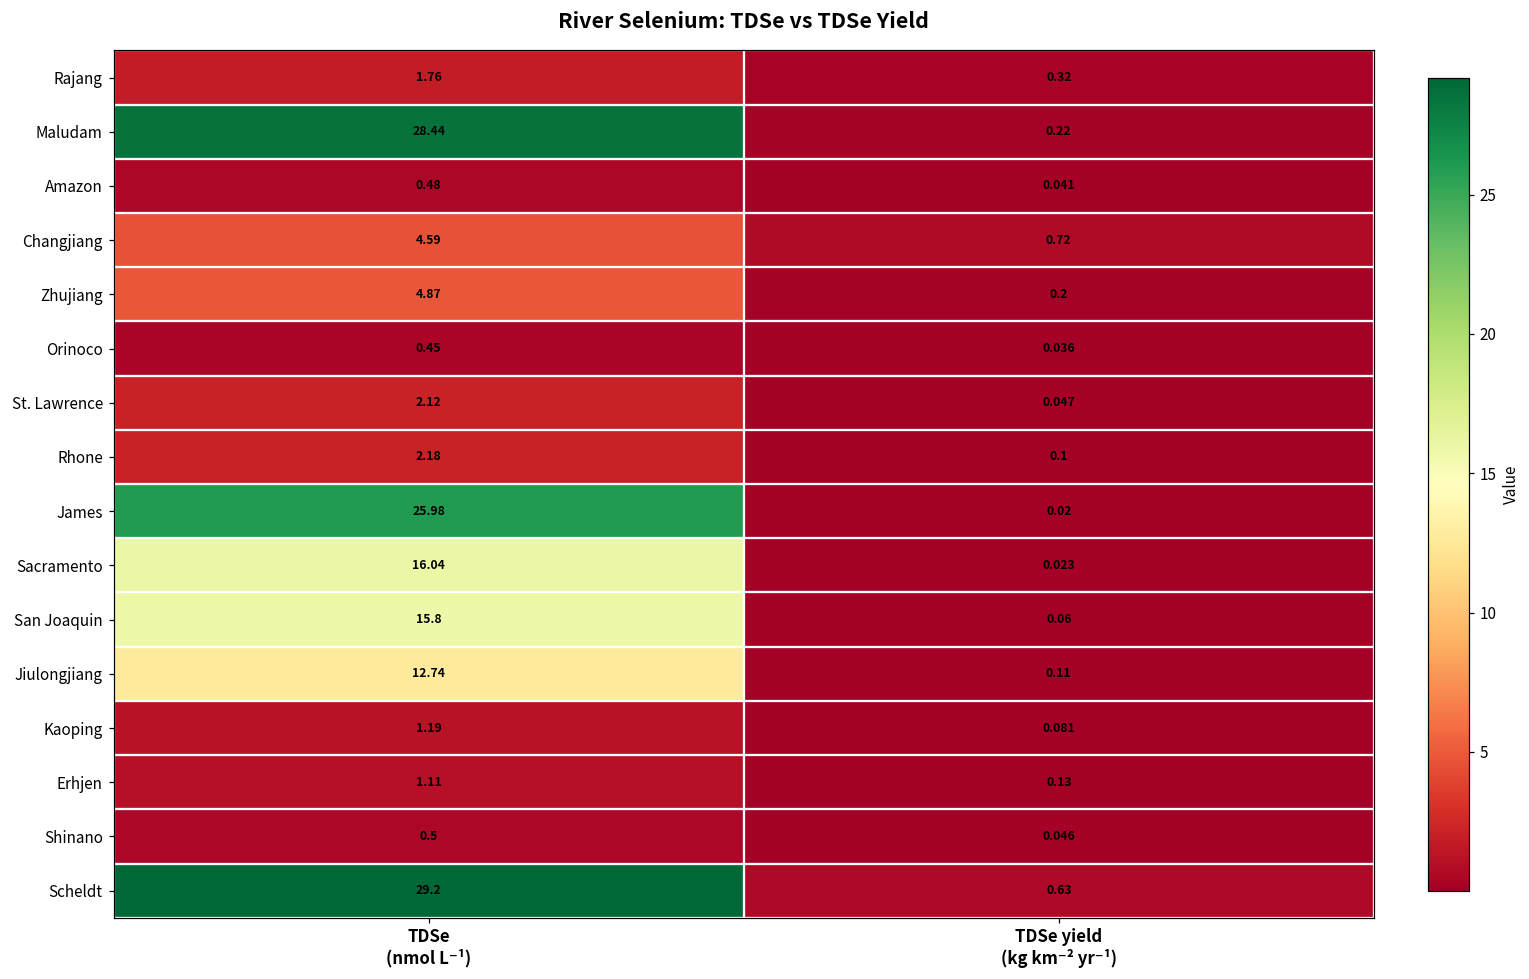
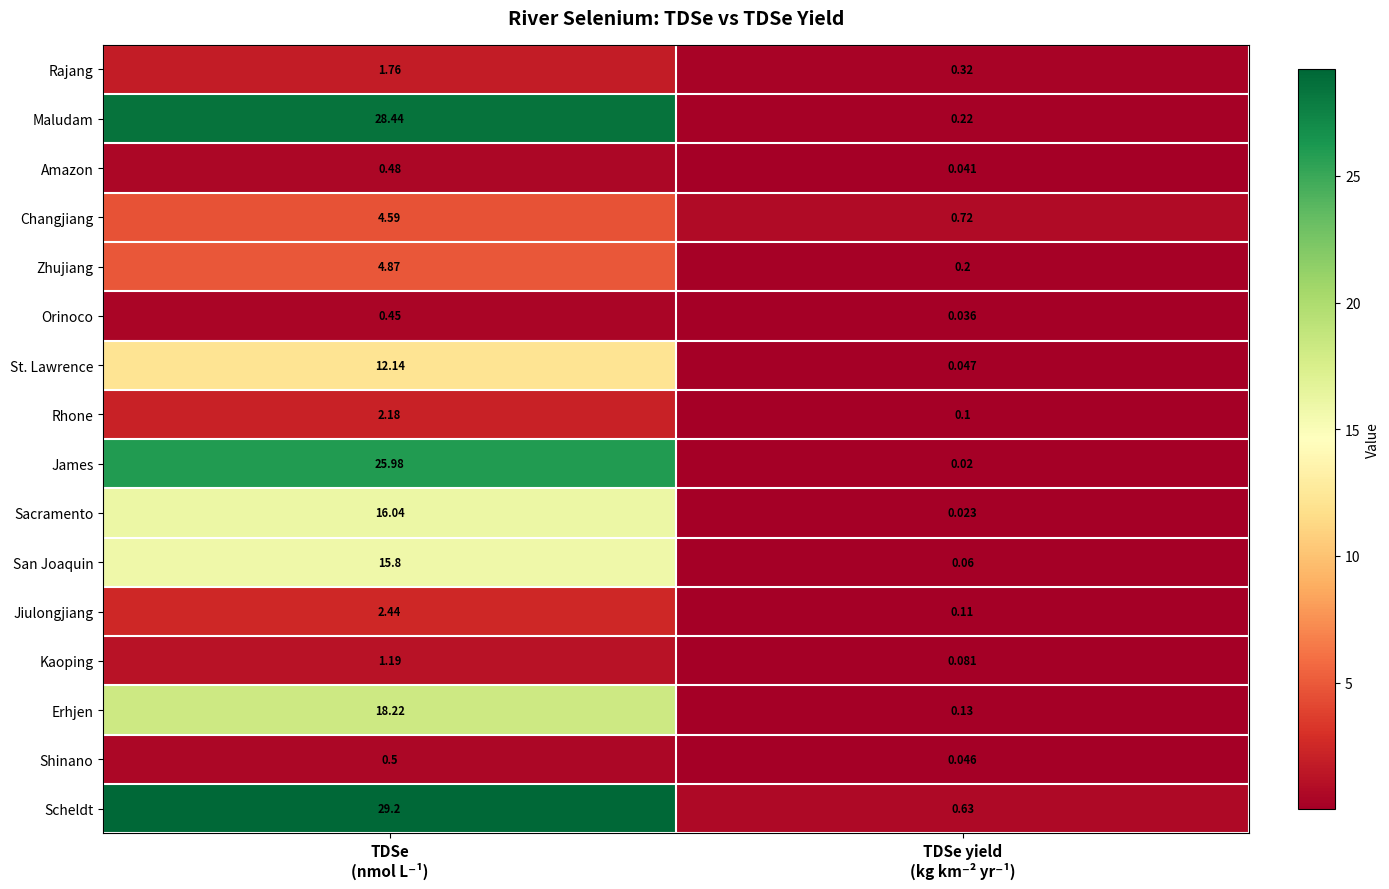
  {
    "Rajang": {
      "TDSe (nmol L⁻¹)": 1.76,
      "TDSe yield (kg km⁻² yr⁻¹)": 0.32
    },
    "Maludam": {
      "TDSe (nmol L⁻¹)": 28.44,
      "TDSe yield (kg km⁻² yr⁻¹)": 0.22
    },
    "Amazon": {
      "TDSe (nmol L⁻¹)": 0.48,
      "TDSe yield (kg km⁻² yr⁻¹)": 0.041
    },
    "Changjiang": {
      "TDSe (nmol L⁻¹)": 4.59,
      "TDSe yield (kg km⁻² yr⁻¹)": 0.72
    },
    "Zhujiang": {
      "TDSe (nmol L⁻¹)": 4.87,
      "TDSe yield (kg km⁻² yr⁻¹)": 0.2
    },
    "Orinoco": {
      "TDSe (nmol L⁻¹)": 0.45,
      "TDSe yield (kg km⁻² yr⁻¹)": 0.036
    },
    "St. Lawrence": {
-     "TDSe (nmol L⁻¹)": 2.12,
+     "TDSe (nmol L⁻¹)": 12.14,
      "TDSe yield (kg km⁻² yr⁻¹)": 0.047
    },
    "Rhone": {
      "TDSe (nmol L⁻¹)": 2.18,
      "TDSe yield (kg km⁻² yr⁻¹)": 0.1
    },
    "James": {
      "TDSe (nmol L⁻¹)": 25.98,
      "TDSe yield (kg km⁻² yr⁻¹)": 0.02
    },
    "Sacramento": {
      "TDSe (nmol L⁻¹)": 16.04,
      "TDSe yield (kg km⁻² yr⁻¹)": 0.023
    },
    "San Joaquin": {
      "TDSe (nmol L⁻¹)": 15.8,
      "TDSe yield (kg km⁻² yr⁻¹)": 0.06
    },
    "Jiulongjiang": {
-     "TDSe (nmol L⁻¹)": 12.74,
+     "TDSe (nmol L⁻¹)": 2.44,
      "TDSe yield (kg km⁻² yr⁻¹)": 0.11
    },
    "Kaoping": {
      "TDSe (nmol L⁻¹)": 1.19,
      "TDSe yield (kg km⁻² yr⁻¹)": 0.081
    },
    "Erhjen": {
-     "TDSe (nmol L⁻¹)": 1.11,
+     "TDSe (nmol L⁻¹)": 18.22,
      "TDSe yield (kg km⁻² yr⁻¹)": 0.13
    },
    "Shinano": {
      "TDSe (nmol L⁻¹)": 0.5,
      "TDSe yield (kg km⁻² yr⁻¹)": 0.046
    },
    "Scheldt": {
      "TDSe (nmol L⁻¹)": 29.2,
      "TDSe yield (kg km⁻² yr⁻¹)": 0.63
    }
  }
